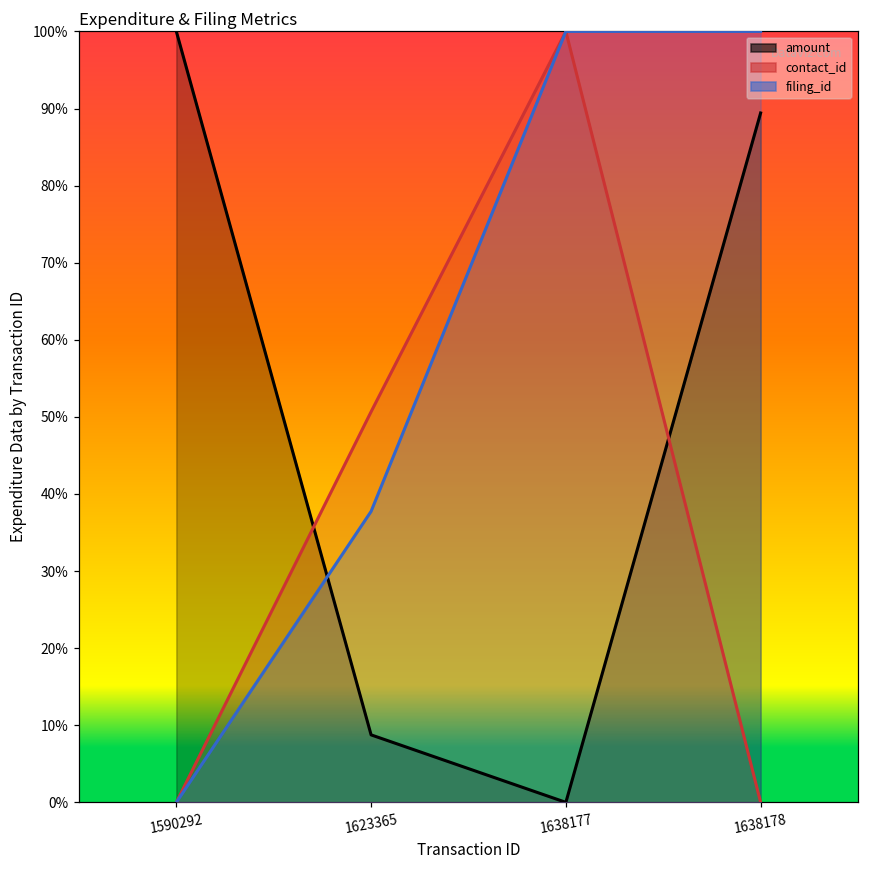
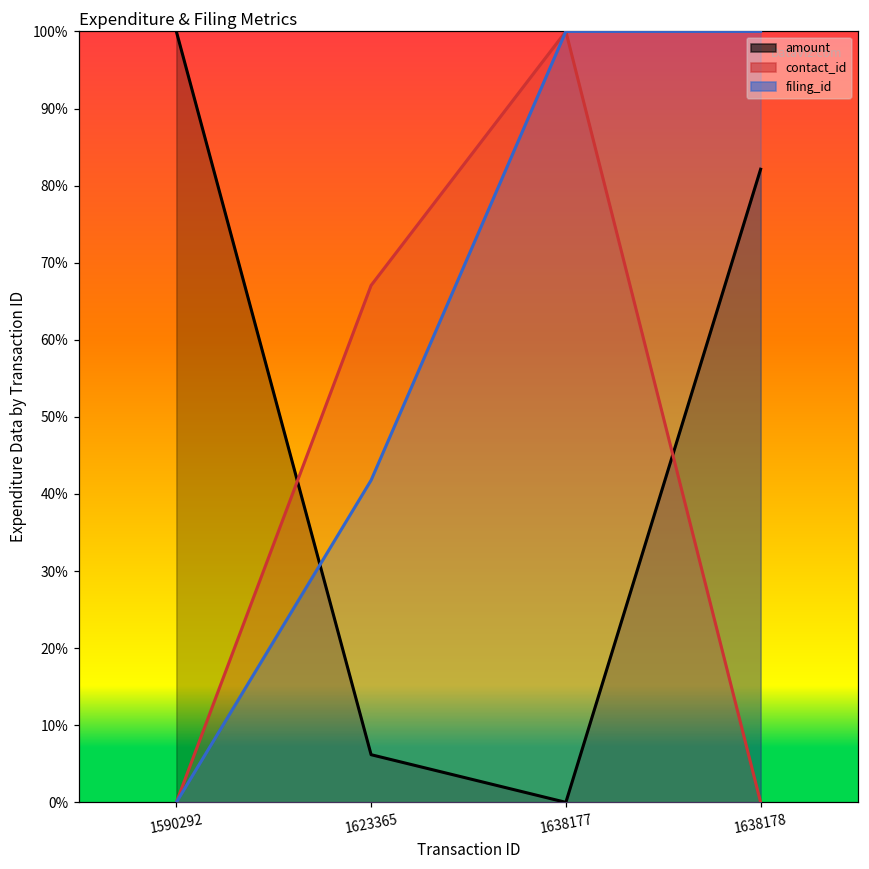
  {
    "amount": {
      "1590292": "100%",
-     "1623365": "9%",
+     "1623365": "6%",
      "1638177": "0%",
-     "1638178": "89%"
+     "1638178": "82%"
    },
    "contact_id": {
-     "1623365": "51%",
+     "1623365": "67%",
      "1638178": "0%"
    },
    "filing_id": {
-     "1623365": "38%",
+     "1623365": "42%",
      "1638178": "100%"
    }
  }
